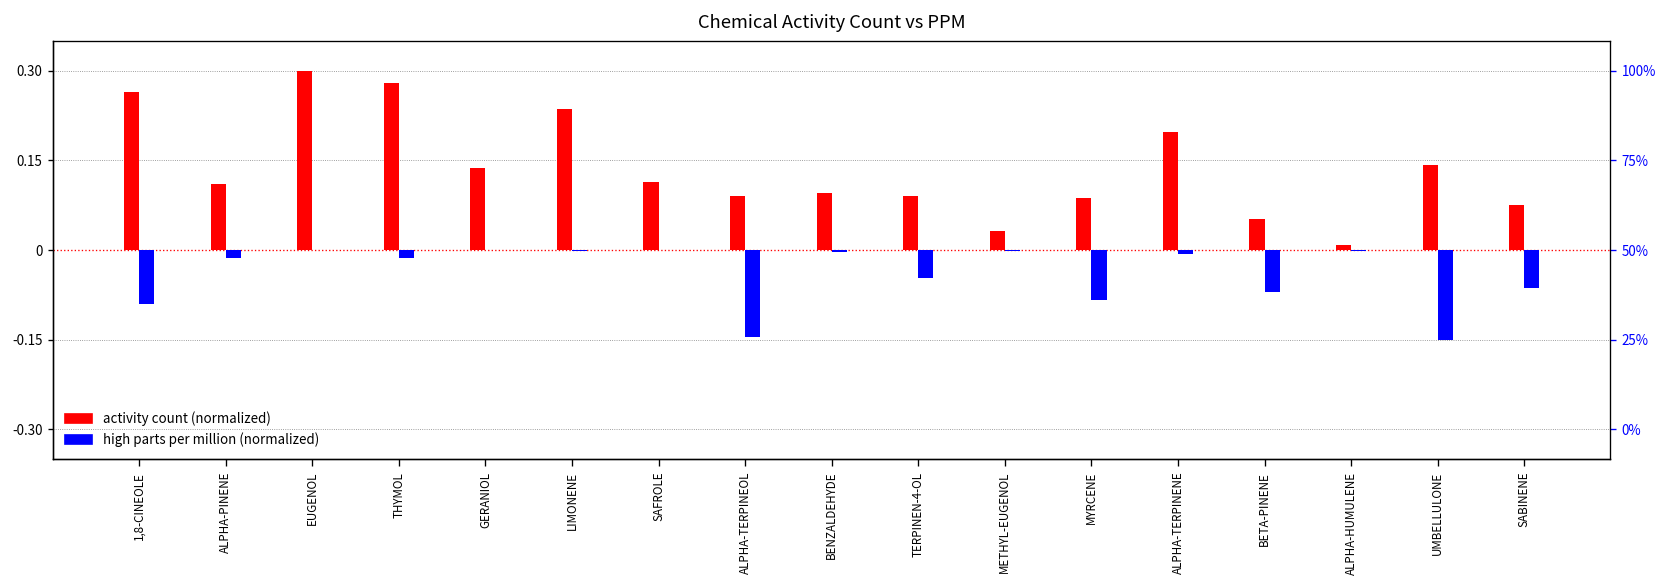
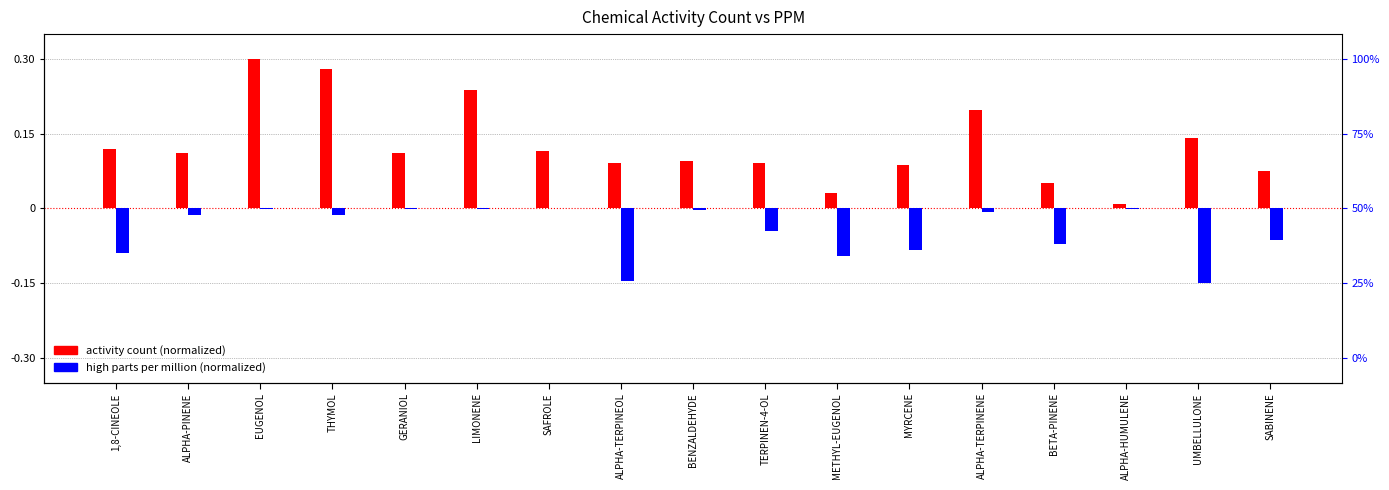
  {
    "activity count (normalized)": {
-     "1,8-CINEOLE": 0.26,
+     "1,8-CINEOLE": 0.12,
      "ALPHA-PINENE": 0.11,
      "EUGENOL": 0.30,
      "THYMOL": 0.28,
-     "GERANIOL": 0.14,
+     "GERANIOL": 0.11,
      "LIMONENE": 0.24,
      "SAFROLE": 0.11,
      "ALPHA-TERPINEOL": 0.09,
      "BENZALDEHYDE": 0.09,
      "TERPINEN-4-OL": 0.09,
      "METHYL-EUGENOL": 0.03,
      "MYRCENE": 0.09,
      "ALPHA-TERPINENE": 0.20,
      "BETA-PINENE": 0.05,
      "ALPHA-HUMULENE": 0.01,
      "UMBELLULONE": 0.14,
      "SABINENE": 0.08
    },
    "high parts per million (normalized)": {
      "1,8-CINEOLE": -0.09,
      "ALPHA-PINENE": -0.01,
      "THYMOL": -0.01,
      "SAFROLE": 0.00,
      "ALPHA-TERPINEOL": -0.15,
      "TERPINEN-4-OL": -0.05,
-     "METHYL-EUGENOL": 0.00,
+     "METHYL-EUGENOL": -0.10,
      "MYRCENE": -0.08,
      "ALPHA-TERPINENE": -0.01,
      "BETA-PINENE": -0.07,
      "UMBELLULONE": -0.15,
      "SABINENE": -0.06
    }
  }
